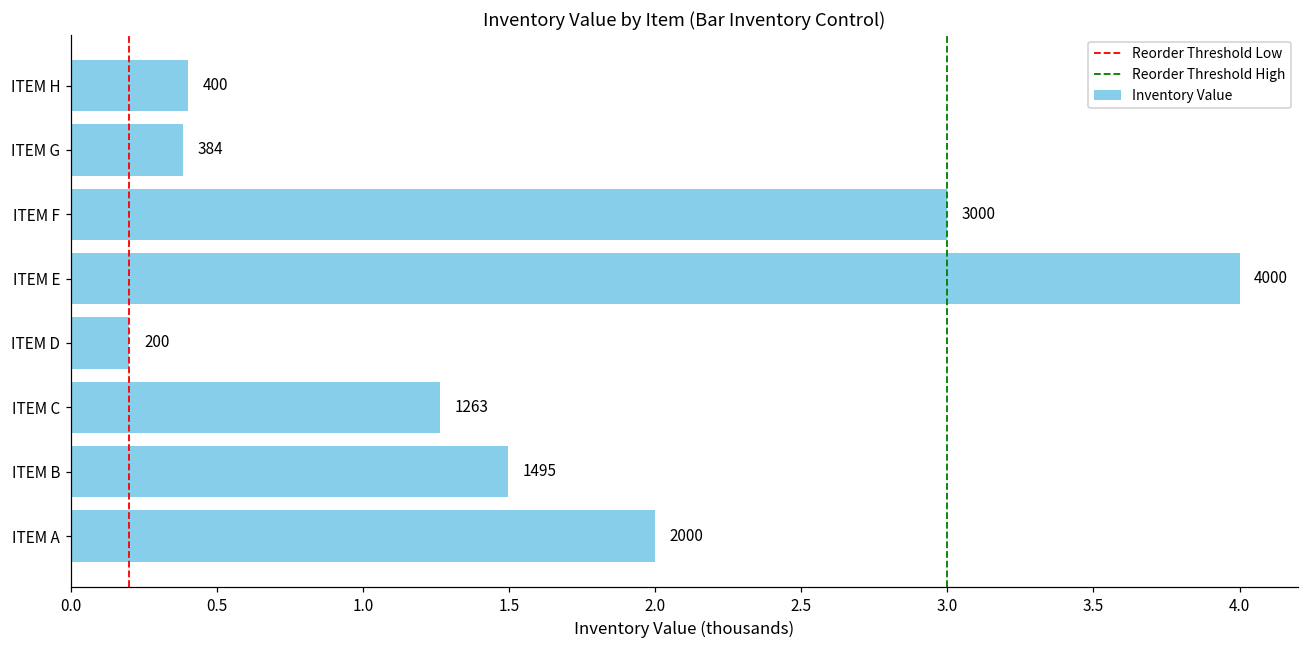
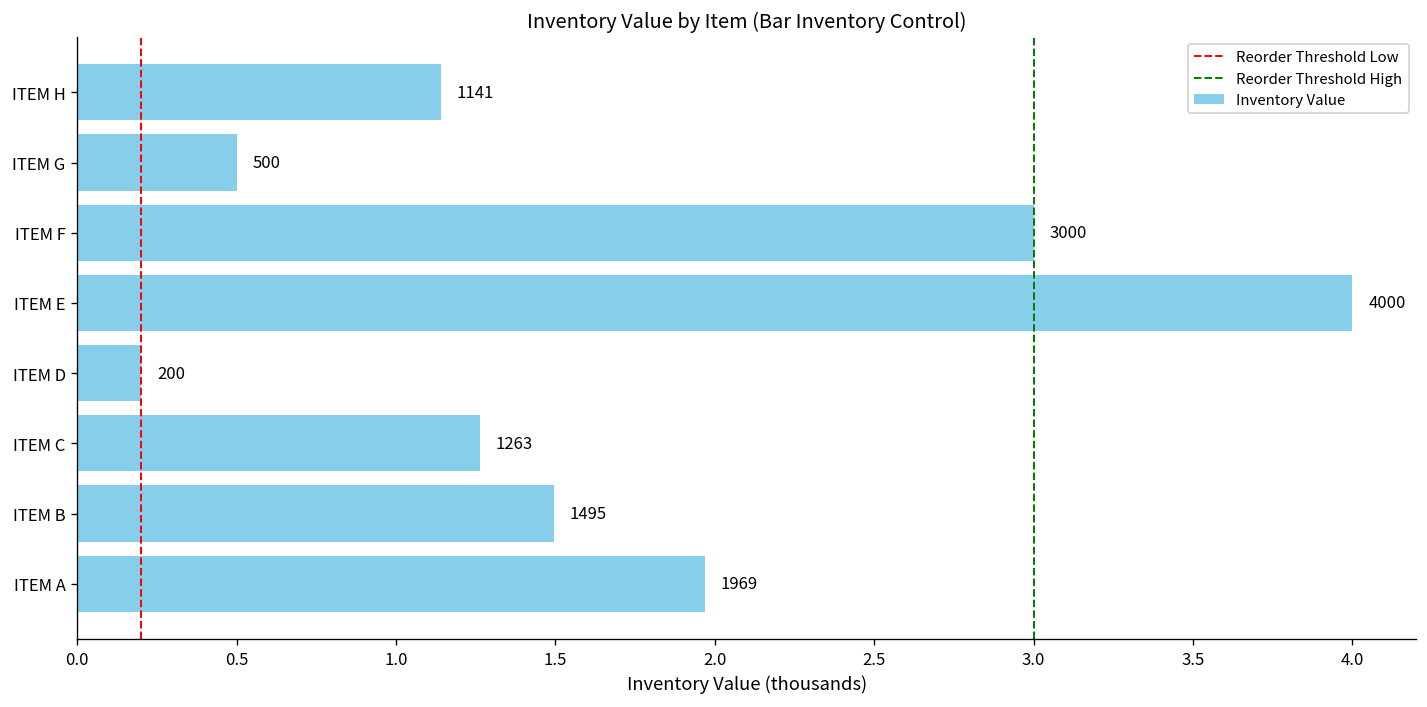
  {
-   "ITEM H": 400,
-   "ITEM G": 384,
-   "ITEM A": 2000
+   "ITEM H": 1141,
+   "ITEM G": 500,
+   "ITEM A": 1969
  }
